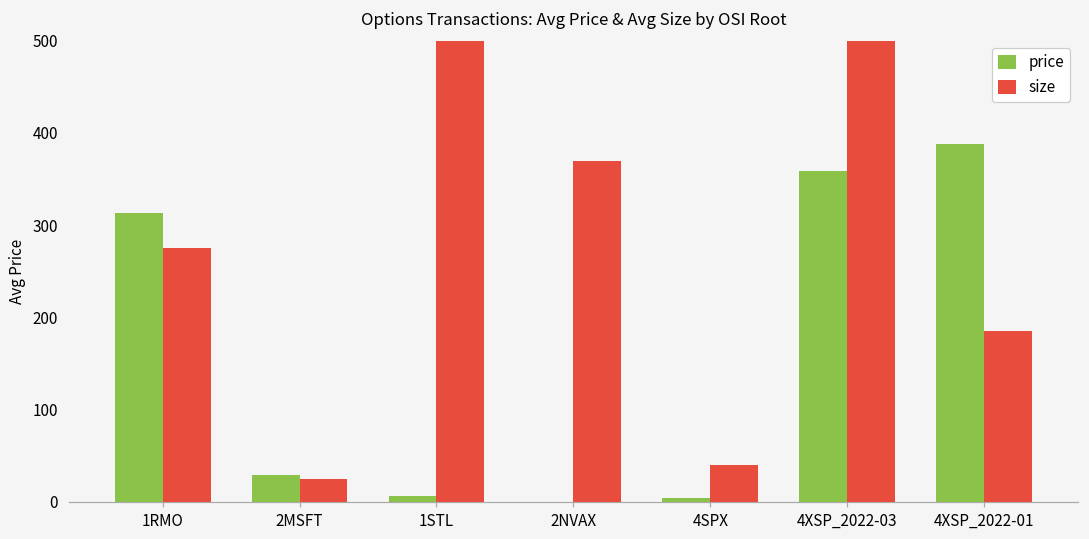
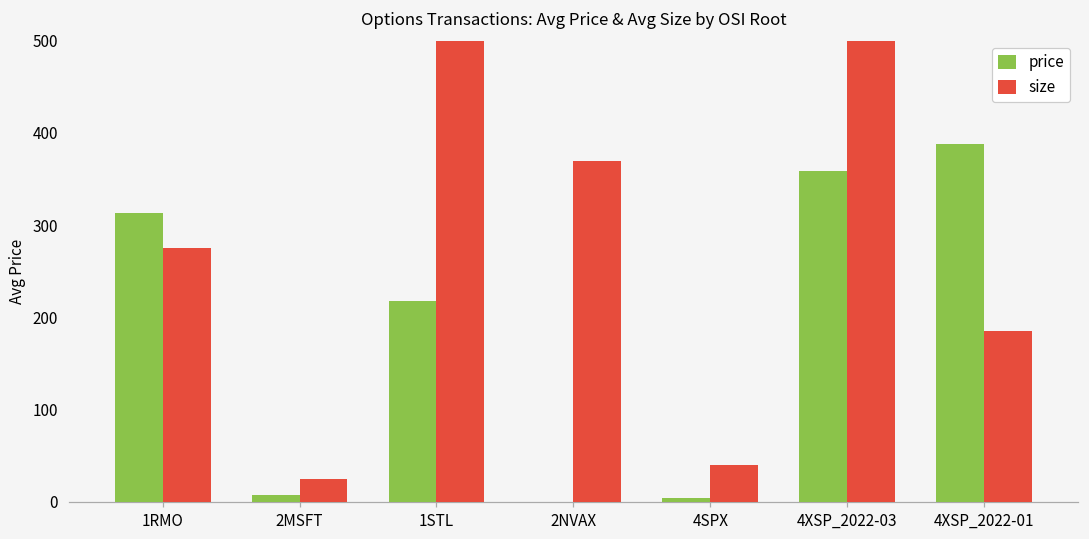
  {
    "price": {
      "1RMO": 310,
-     "2MSFT": 30,
-     "1STL": 10,
+     "2MSFT": 10,
+     "1STL": 220,
      "4SPX": 0,
      "4XSP_2022-03": 360,
      "4XSP_2022-01": 390
    },
    "size": {
      "1RMO": 280,
      "2MSFT": 30,
      "2NVAX": 370,
      "4SPX": 40,
      "4XSP_2022-01": 190
    }
  }
